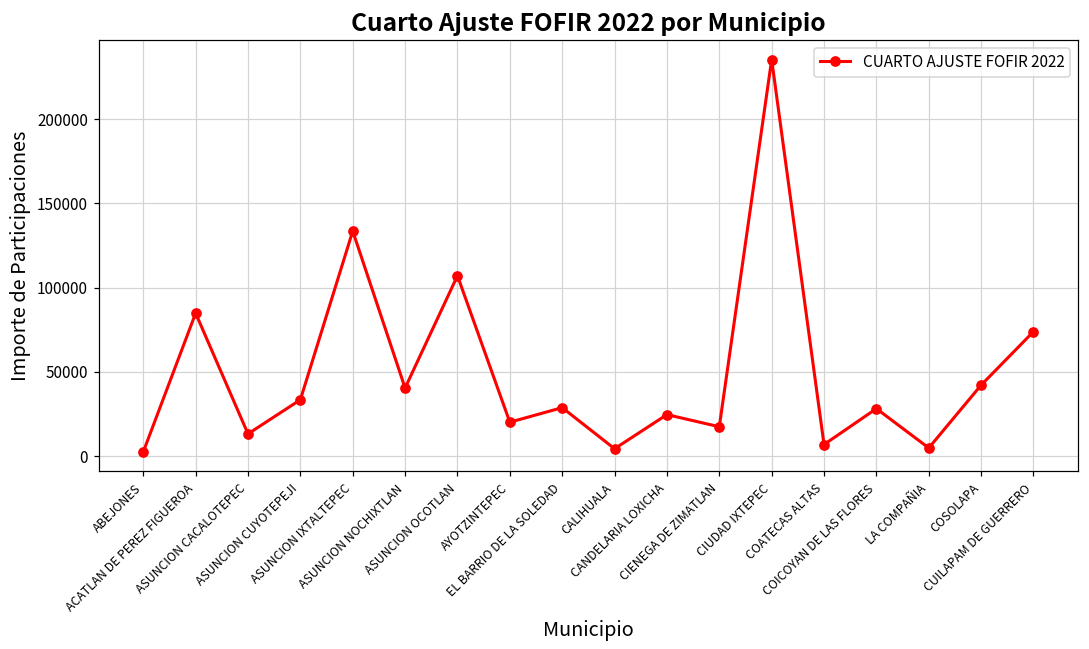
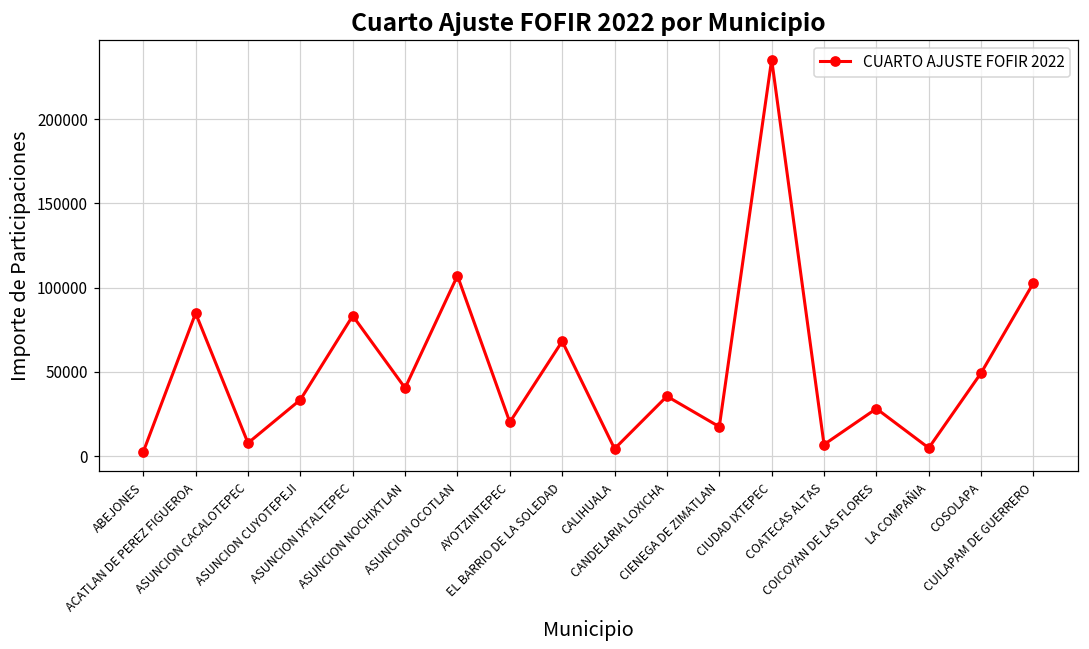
  {
    "ABEJONES": 3000,
    "ACATLAN DE PEREZ FIGUEROA": 85000,
-   "ASUNCION CACALOTEPEC": 13000,
+   "ASUNCION CACALOTEPEC": 8000,
    "ASUNCION CUYOTEPEJI": 33000,
-   "ASUNCION IXTALTEPEC": 134000,
+   "ASUNCION IXTALTEPEC": 83000,
    "ASUNCION NOCHIXTLAN": 40000,
    "ASUNCION OCOTLAN": 107000,
    "AYOTZINTEPEC": 20000,
-   "EL BARRIO DE LA SOLEDAD": 29000,
+   "EL BARRIO DE LA SOLEDAD": 68000,
    "CALIHUALA": 4000,
-   "CANDELARIA LOXICHA": 25000,
+   "CANDELARIA LOXICHA": 36000,
    "CIENEGA DE ZIMATLAN": 17000,
    "CIUDAD IXTEPEC": 235000,
    "COATECAS ALTAS": 7000,
    "COICOYAN DE LAS FLORES": 28000,
    "LA COMPAÑIA": 5000,
-   "COSOLAPA": 42000,
-   "CUILAPAM DE GUERRERO": 74000
+   "COSOLAPA": 49000,
+   "CUILAPAM DE GUERRERO": 103000
  }
